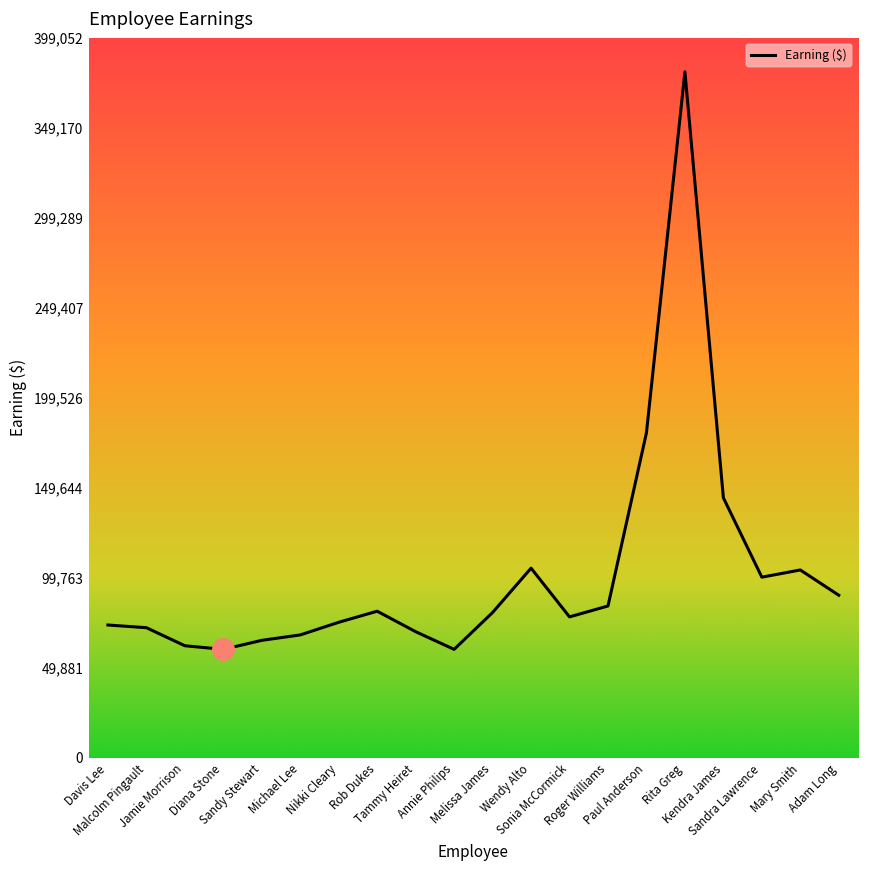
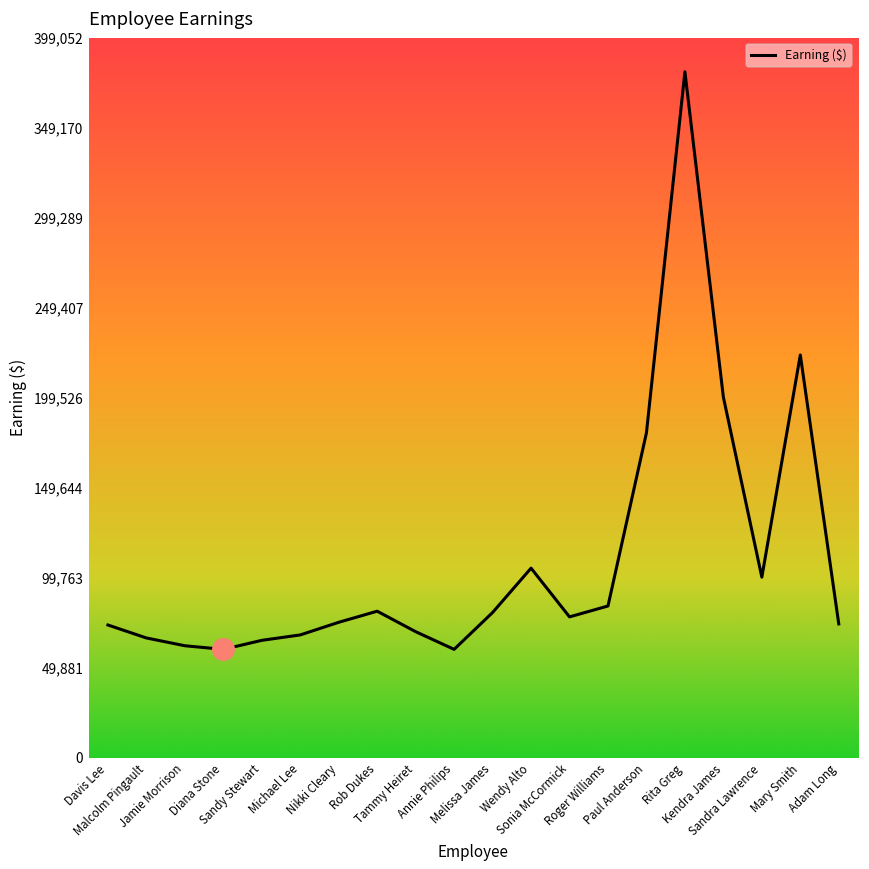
  {
    "Earning ($)": {
      "Davis Lee": "74,000",
-     "Malcolm Pingault": "72,000",
+     "Malcolm Pingault": "66,000",
      "Jamie Morrison": "62,000",
      "Sandy Stewart": "65,000",
      "Michael Lee": "68,000",
      "Nikki Cleary": "75,000",
      "Rob Dukes": "81,000",
      "Tammy Heiret": "70,000",
      "Annie Philips": "60,000",
      "Melissa James": "80,000",
      "Wendy Alto": "105,000",
      "Sonia McCormick": "78,000",
      "Roger Williams": "84,000",
      "Paul Anderson": "180,000",
      "Rita Greg": "380,000",
-     "Kendra James": "144,000",
+     "Kendra James": "200,000",
      "Sandra Lawrence": "100,000",
-     "Mary Smith": "104,000",
-     "Adam Long": "90,000"
+     "Mary Smith": "223,000",
+     "Adam Long": "74,000"
    }
  }
